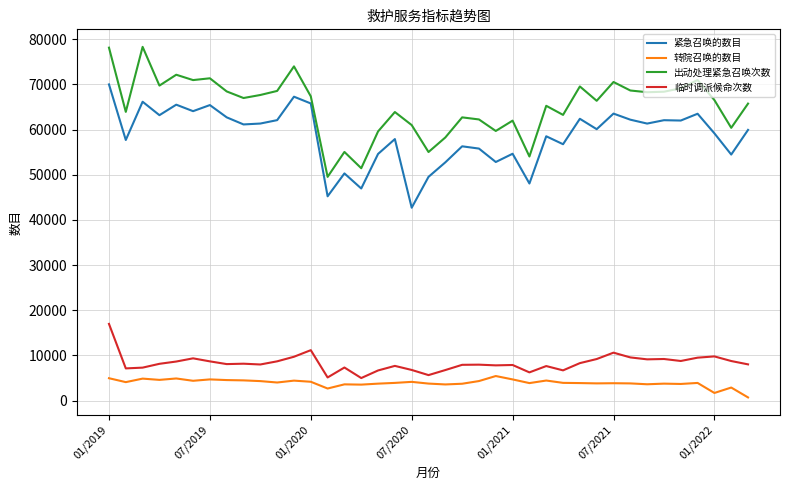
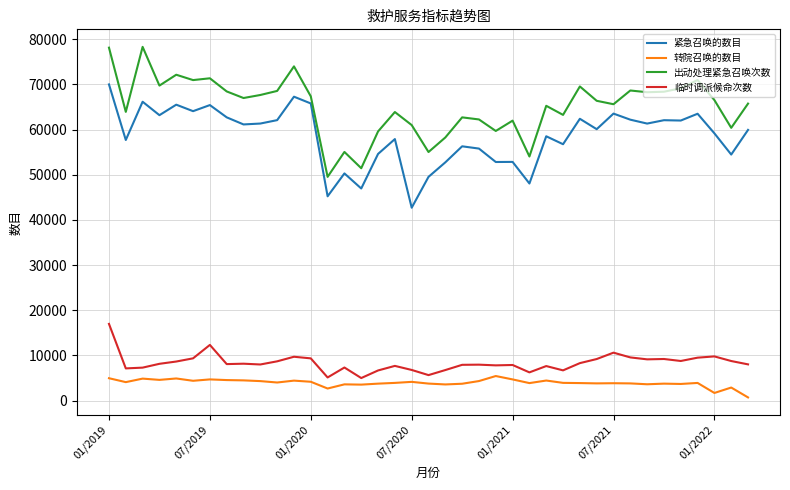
  {
    "紧急召唤的数目": {
      "01/2019": 70000,
      "07/2019": 65000,
      "01/2020": 66000,
      "07/2020": 43000,
-     "01/2021": 55000,
+     "01/2021": 53000,
      "07/2021": 64000,
      "01/2022": 59000
    },
    "转院召唤的数目": {
      "01/2019": 5000,
      "07/2019": 5000,
      "01/2020": 4000,
      "07/2020": 4000,
      "01/2021": 5000,
      "07/2021": 4000,
      "01/2022": 2000
    },
    "出动处理紧急召唤次数": {
      "01/2019": 78000,
      "07/2019": 71000,
      "01/2020": 67000,
      "07/2020": 61000,
      "01/2021": 62000,
-     "07/2021": 71000,
+     "07/2021": 66000,
      "01/2022": 67000
    },
    "临时调派候命次数": {
      "01/2019": 17000,
-     "07/2019": 9000,
-     "01/2020": 11000,
+     "07/2019": 12000,
+     "01/2020": 9000,
      "07/2020": 7000,
      "01/2021": 8000,
      "07/2021": 11000,
      "01/2022": 10000
    }
  }
